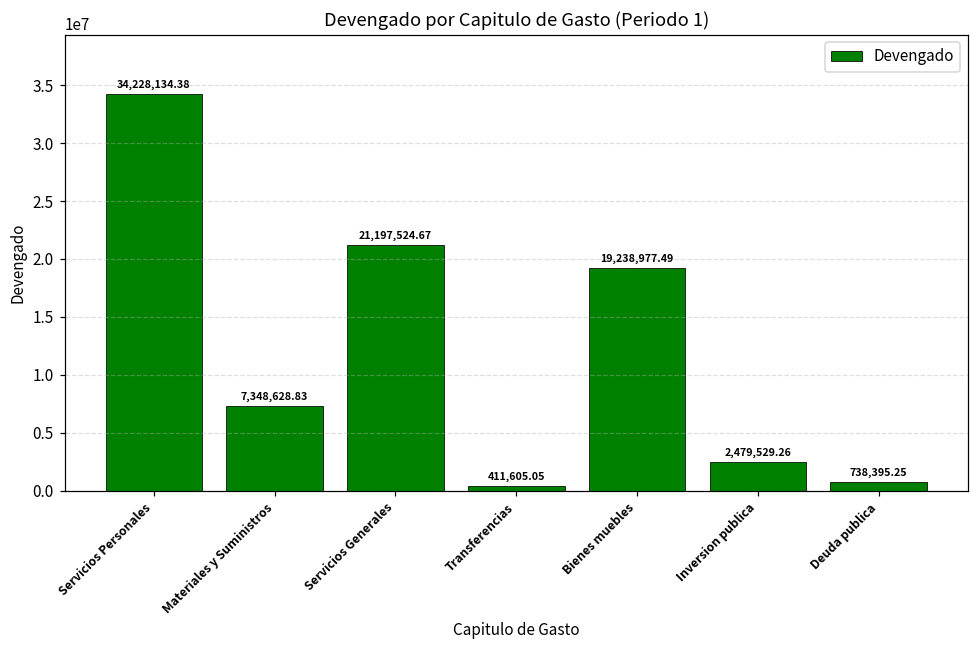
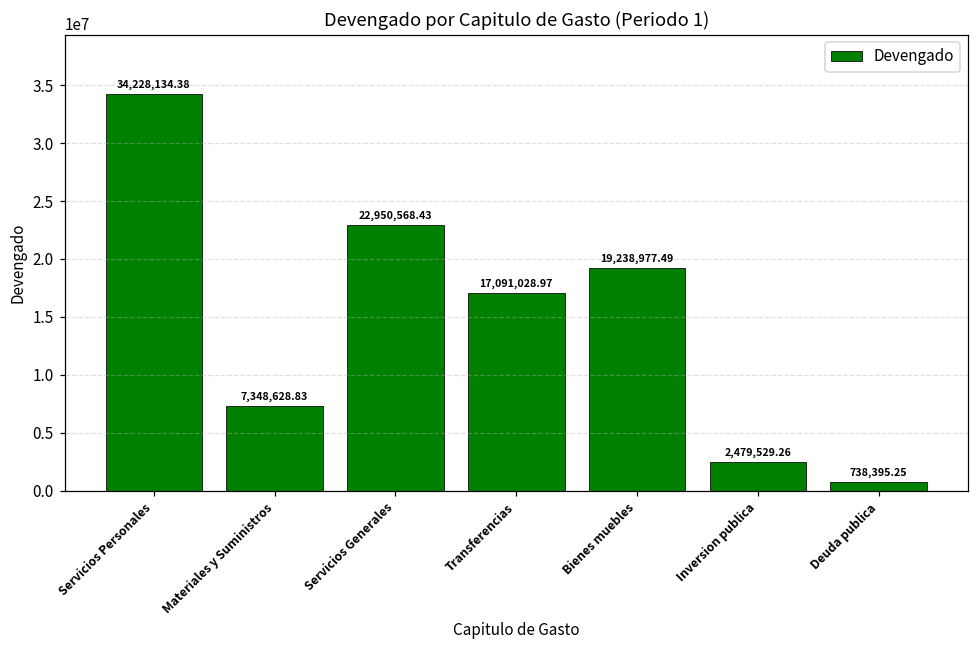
  {
    "Servicios Personales": "34,228,134.38",
    "Materiales y Suministros": "7,348,628.83",
-   "Servicios Generales": "21,197,524.67",
-   "Transferencias": "411,605.05",
+   "Servicios Generales": "22,950,568.43",
+   "Transferencias": "17,091,028.97",
    "Bienes muebles": "19,238,977.49",
    "Inversion publica": "2,479,529.26",
    "Deuda publica": "738,395.25"
  }
